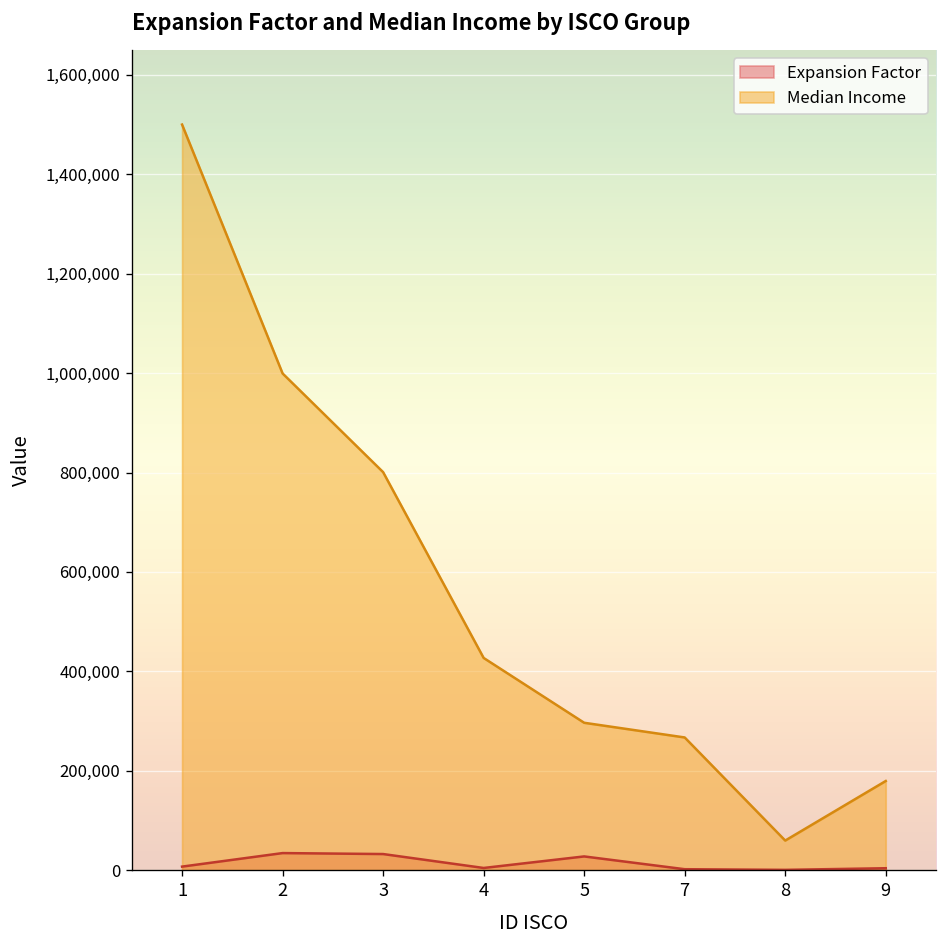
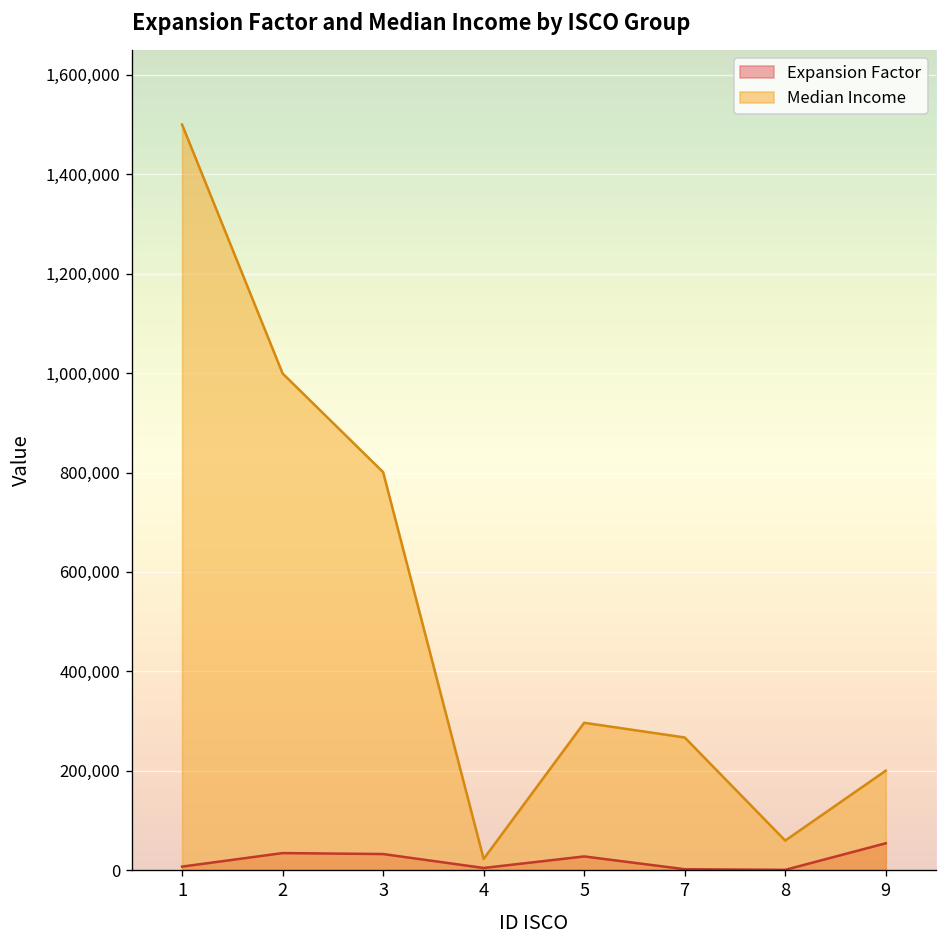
  {
    "Expansion Factor": {
      "1": "10,000",
      "2": "30,000",
      "3": "30,000",
      "4": "0",
      "5": "30,000",
      "7": "0",
      "8": "0",
-     "9": "0"
+     "9": "50,000"
    },
    "Median Income": {
      "1": "1,500,000",
      "2": "1,000,000",
      "3": "800,000",
-     "4": "430,000",
+     "4": "20,000",
      "5": "300,000",
      "7": "270,000",
      "8": "60,000",
-     "9": "180,000"
+     "9": "200,000"
    }
  }
